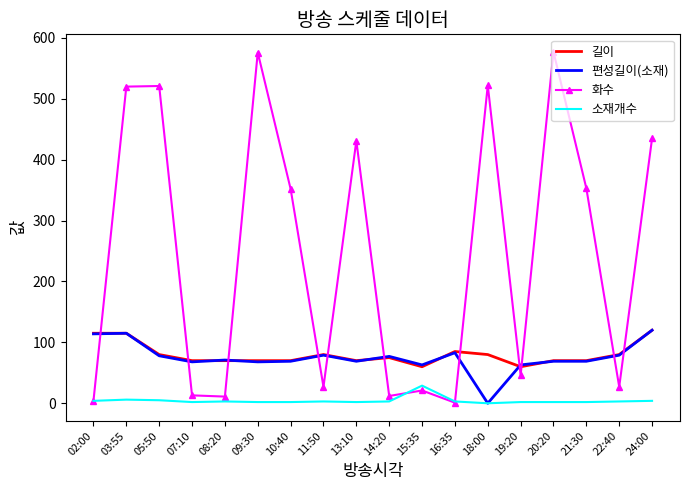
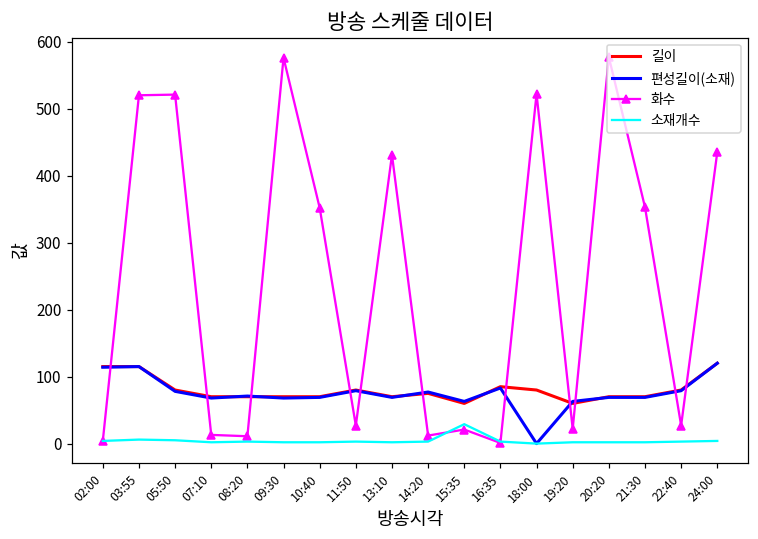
  {
    "길이": {
      "18:00": 80
    },
    "화수": {
      "03:55": 520,
      "05:50": 520,
      "07:10": 10,
      "08:20": 10,
      "09:30": 580,
      "10:40": 350,
      "11:50": 30,
      "13:10": 430,
      "14:20": 10,
      "15:35": 20,
      "18:00": 520,
-     "19:20": 50,
+     "19:20": 20,
      "21:30": 350,
      "22:40": 30,
      "24:00": 440
    },
    "소재개수": {
      "03:55": 10,
      "05:50": 10,
      "07:10": 0,
      "08:20": 0,
      "09:30": 0,
      "10:40": 0,
      "11:50": 0,
      "13:10": 0,
      "14:20": 0,
      "15:35": 30,
      "19:20": 0,
      "20:20": 0,
      "21:30": 0,
      "22:40": 0,
      "24:00": 0
    }
  }
